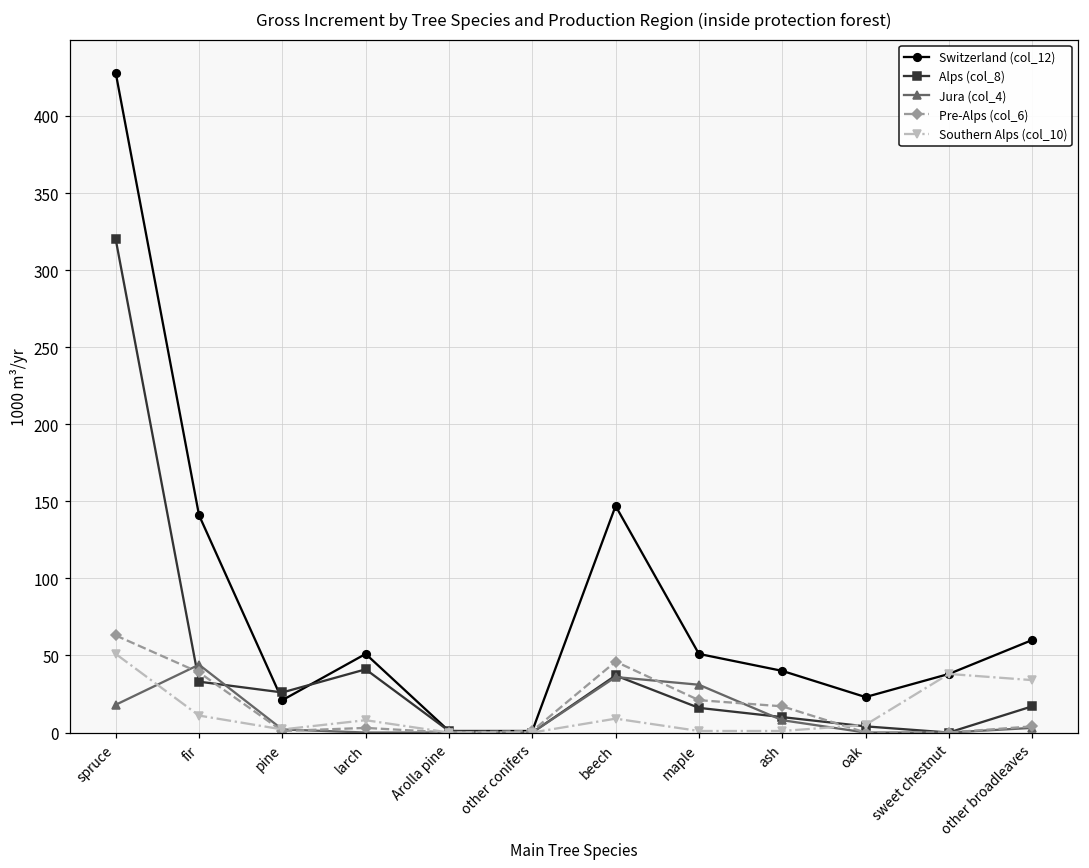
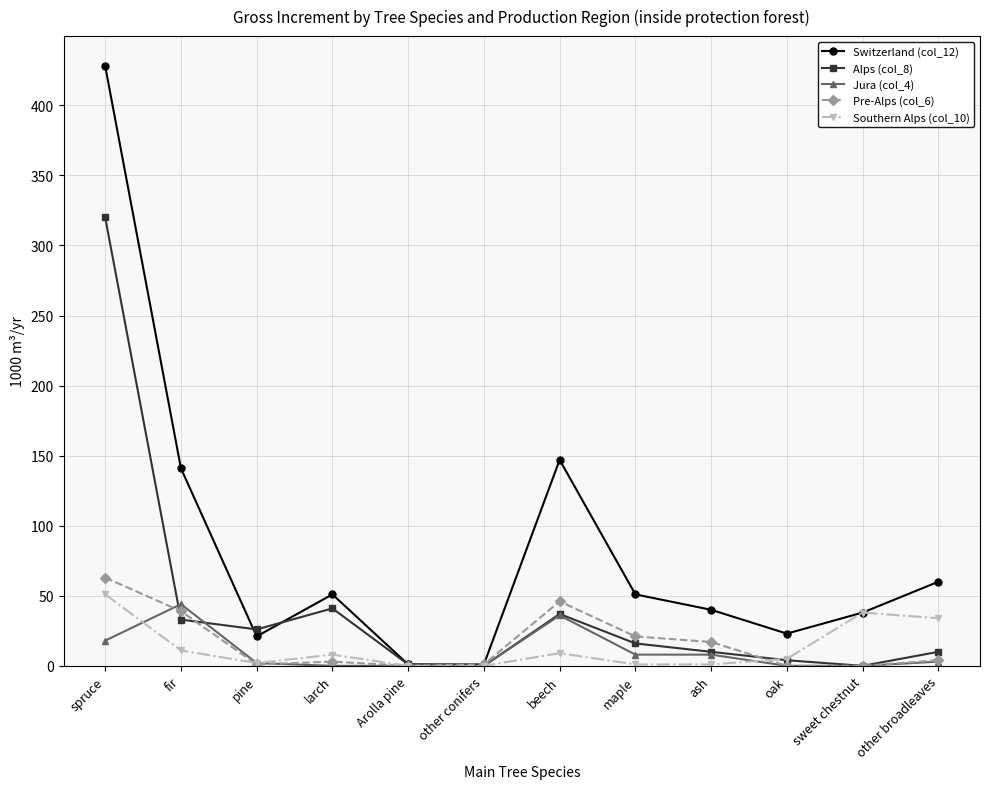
  {
    "Switzerland (col_12)": {
      "spruce": 428,
      "fir": 141,
      "pine": 21,
      "larch": 51,
      "beech": 147,
      "maple": 51,
      "ash": 40,
      "oak": 23,
      "other broadleaves": 60
    },
    "Alps (col_8)": {
      "spruce": 320,
      "fir": 33,
      "pine": 26,
      "larch": 41,
      "maple": 16,
      "ash": 10,
-     "other broadleaves": 17
+     "other broadleaves": 10
    },
    "Jura (col_4)": {
      "spruce": 18,
      "fir": 44,
      "larch": 0,
-     "maple": 31,
+     "maple": 8,
      "ash": 8
    }
  }
